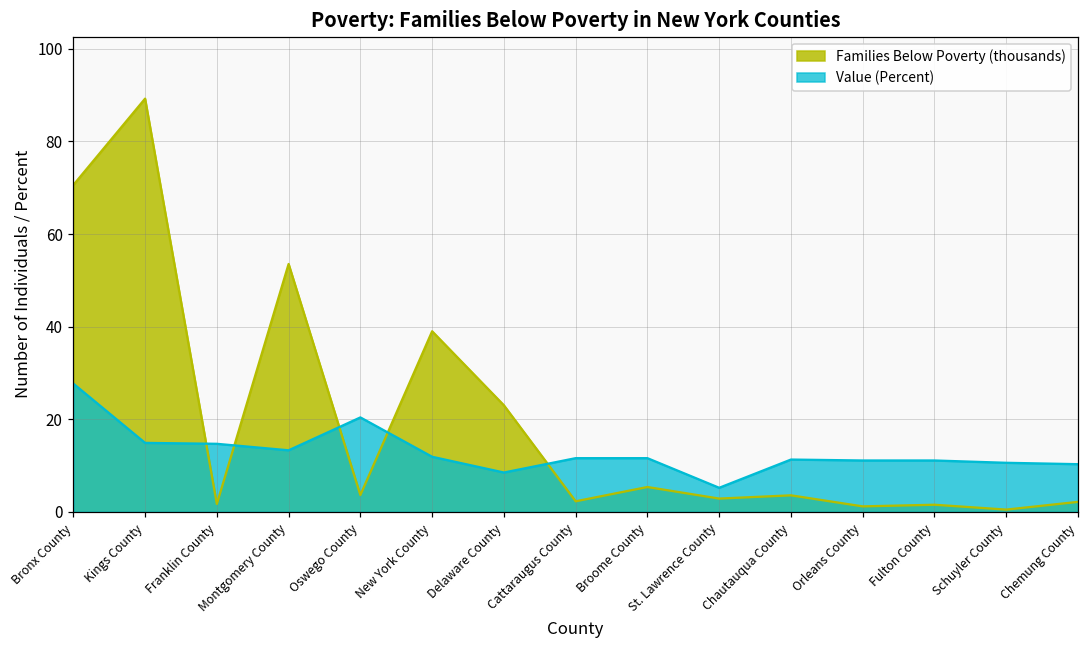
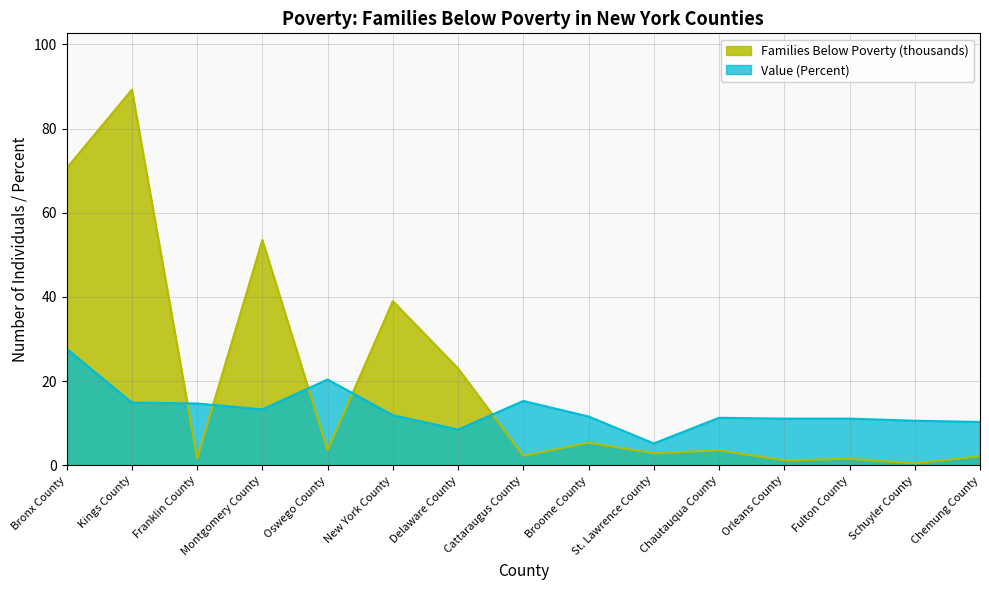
  {
    "Families Below Poverty (thousands)": {
      "Bronx County": 71,
      "Kings County": 89,
      "Franklin County": 2,
      "Montgomery County": 54,
      "Oswego County": 4,
      "New York County": 39,
      "Delaware County": 23,
      "Cattaraugus County": 2,
      "Broome County": 5,
      "St. Lawrence County": 3,
      "Chautauqua County": 4,
      "Orleans County": 1,
      "Fulton County": 2,
      "Schuyler County": 0,
      "Chemung County": 2
    },
    "Value (Percent)": {
      "Bronx County": 28,
      "Kings County": 15,
      "Franklin County": 15,
      "Montgomery County": 13,
      "Oswego County": 20,
      "New York County": 12,
      "Delaware County": 9,
-     "Cattaraugus County": 12,
+     "Cattaraugus County": 15,
      "Broome County": 12,
      "St. Lawrence County": 5,
      "Chautauqua County": 11,
      "Orleans County": 11,
      "Fulton County": 11,
      "Schuyler County": 11,
      "Chemung County": 10
    }
  }
